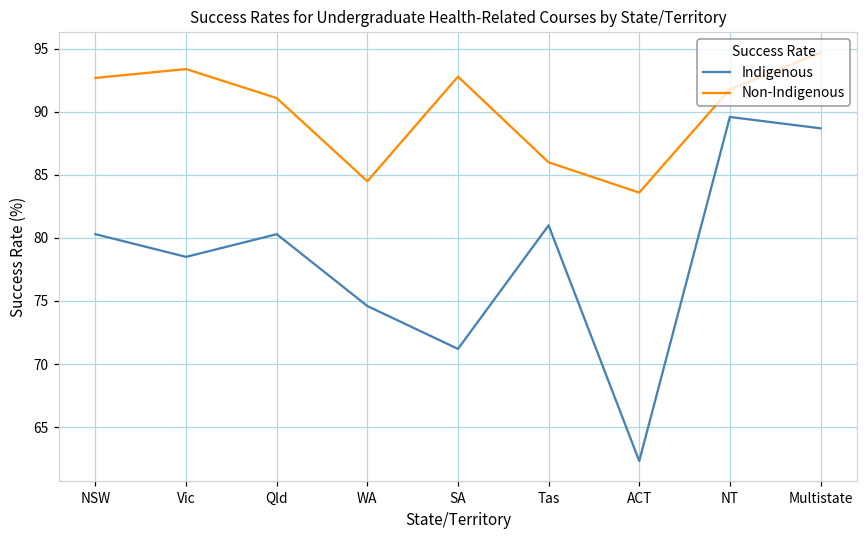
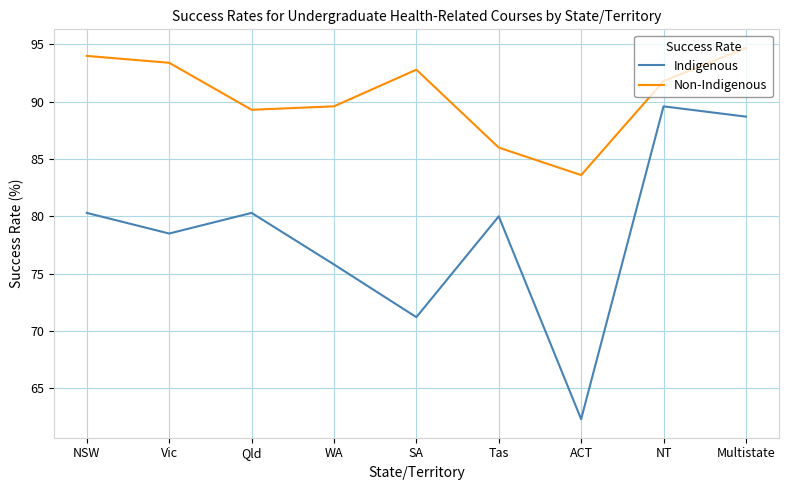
  {
    "Indigenous": {
      "NSW": 80.3,
      "Vic": 78.5,
      "Qld": 80.3,
-     "WA": 74.6,
+     "WA": 75.8,
      "SA": 71.2,
-     "Tas": 81,
+     "Tas": 80,
      "ACT": 62.3,
      "NT": 89.6,
      "Multistate": 88.7
    },
    "Non-Indigenous": {
-     "NSW": 92.7,
+     "NSW": 94.0,
      "Vic": 93.4,
-     "Qld": 91.1,
-     "WA": 84.5,
+     "Qld": 89.3,
+     "WA": 89.6,
      "SA": 92.8,
      "Tas": 86.0,
      "ACT": 83.6
    }
  }
